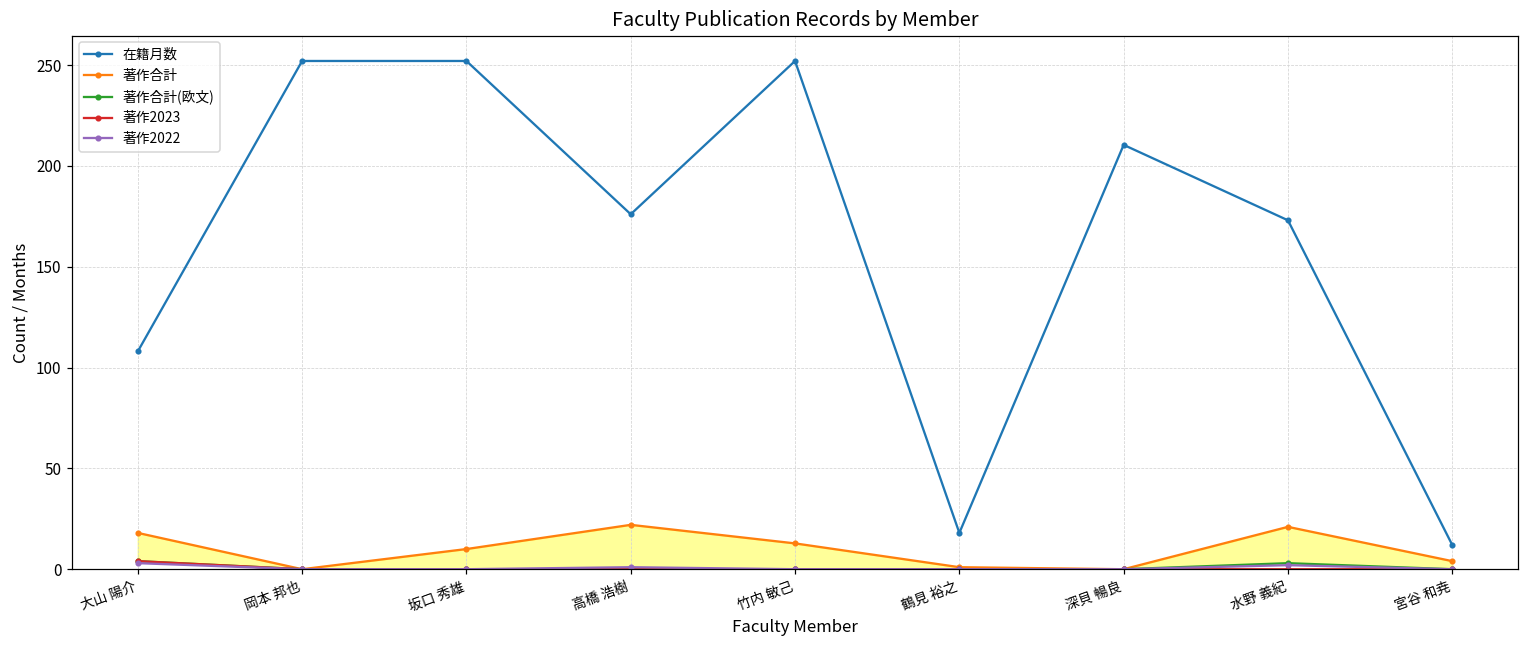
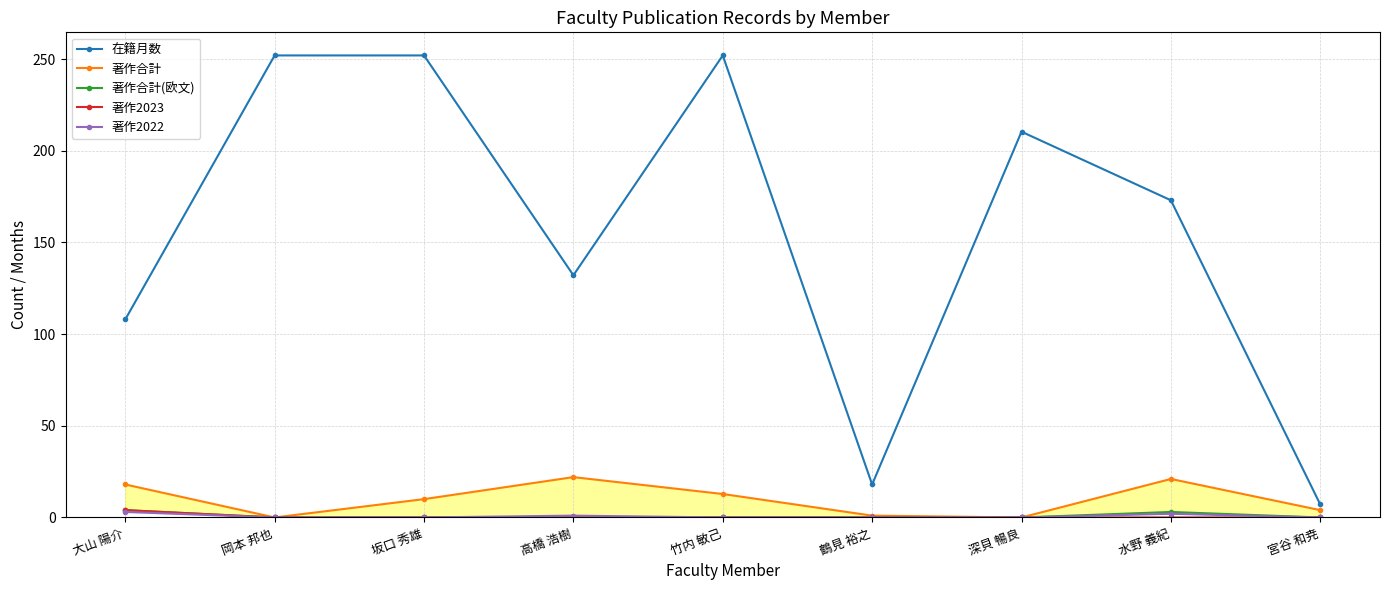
  {
    "在籍月数": {
      "大山 陽介": 108,
      "岡本 邦也": 252,
      "坂口 秀雄": 252,
-     "高橋 浩樹": 176,
+     "高橋 浩樹": 132,
      "竹内 敏己": 252,
      "鶴見 裕之": 18,
      "深貝 暢良": 210,
      "水野 義紀": 173,
-     "宮谷 和尭": 12
+     "宮谷 和尭": 7
    },
    "著作合計": {
      "大山 陽介": 18,
      "坂口 秀雄": 10,
      "高橋 浩樹": 22,
      "竹内 敏己": 13,
      "水野 義紀": 21,
      "宮谷 和尭": 4
    },
    "著作2023": {
      "水野 義紀": 0
    }
  }
